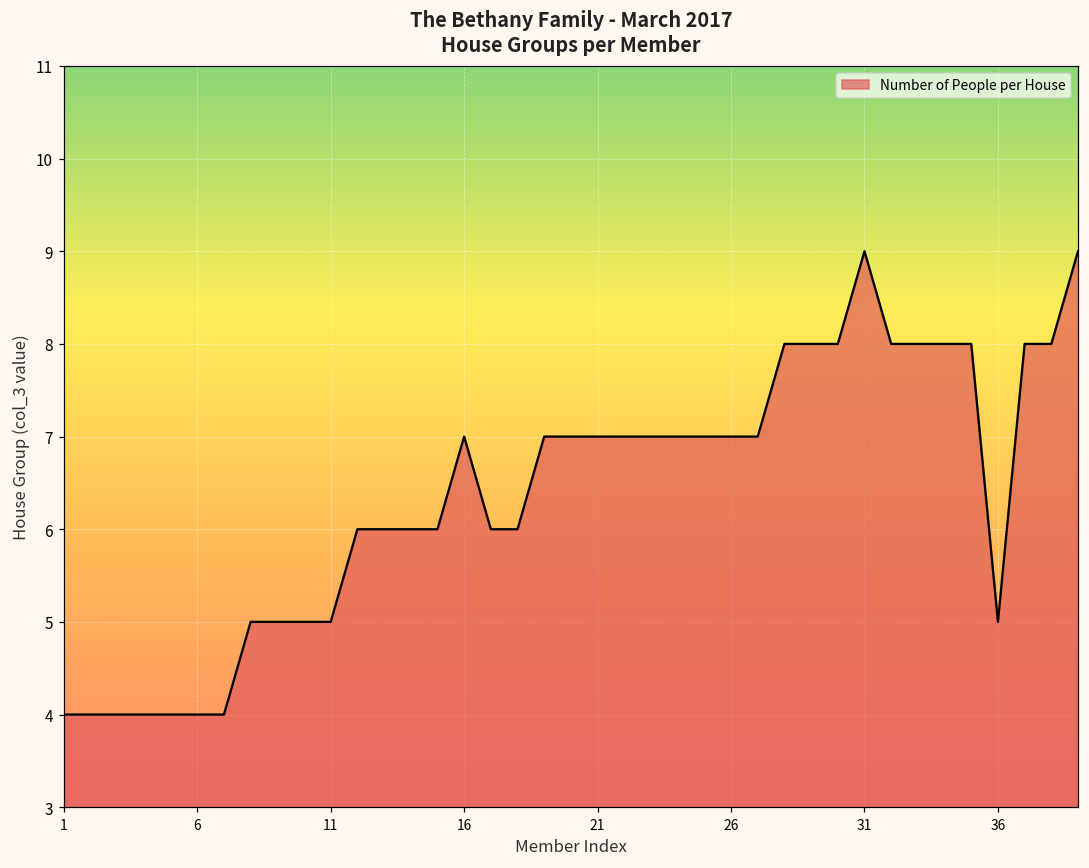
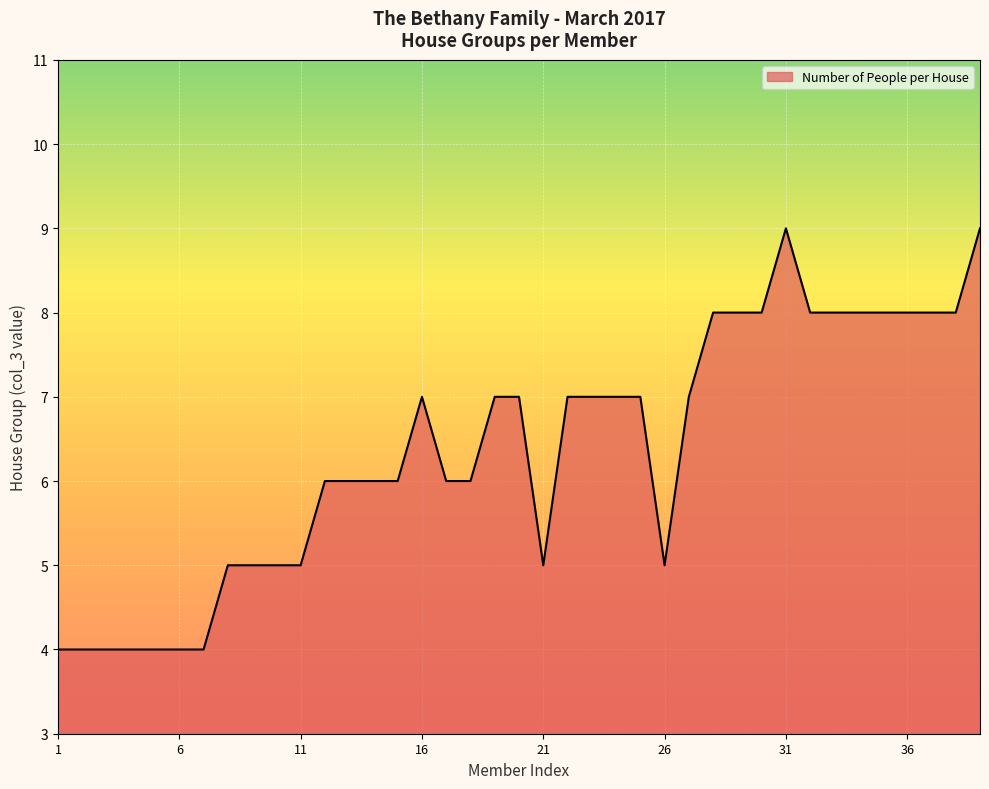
  {
    "1": 4,
    "6": 4,
    "11": 5,
    "16": 7,
-   "21": 7,
-   "26": 7,
+   "21": 5,
+   "26": 5,
    "31": 9,
-   "36": 5
+   "36": 8
  }
